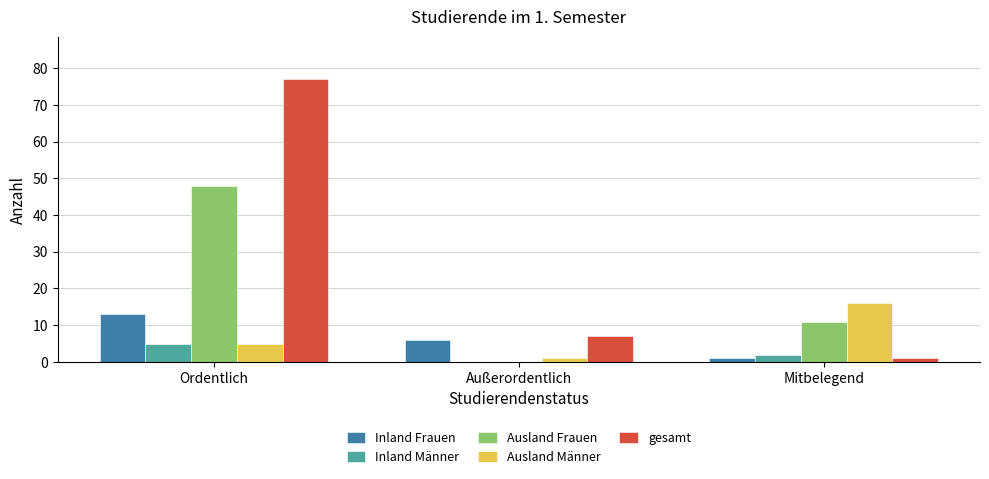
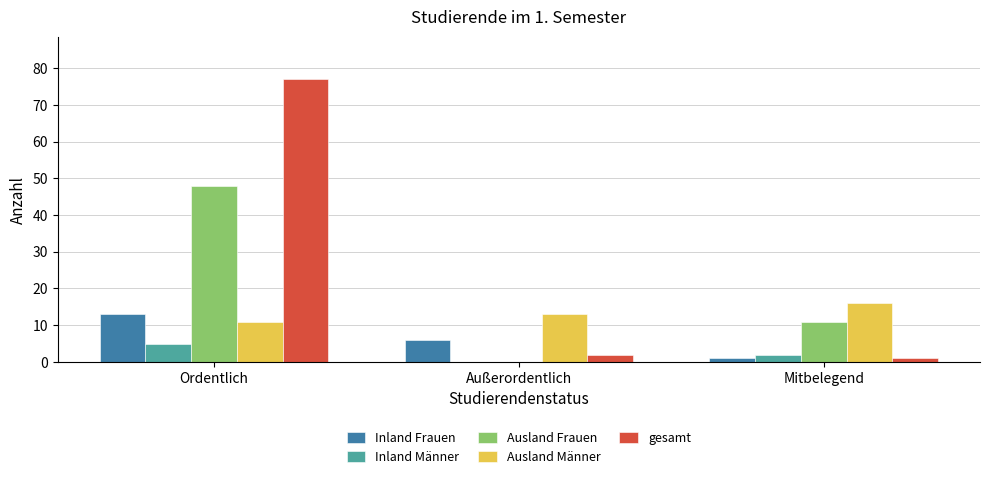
  {
    "Ausland Frauen": {
      "Ordentlich": 48,
      "Außerordentlich": 0,
      "Mitbelegend": 11
    },
    "Ausland Männer": {
-     "Ordentlich": 5,
-     "Außerordentlich": 1,
+     "Ordentlich": 11,
+     "Außerordentlich": 13,
      "Mitbelegend": 16
    },
    "gesamt": {
      "Ordentlich": 77,
-     "Außerordentlich": 7,
+     "Außerordentlich": 2,
      "Mitbelegend": 1
    }
  }
